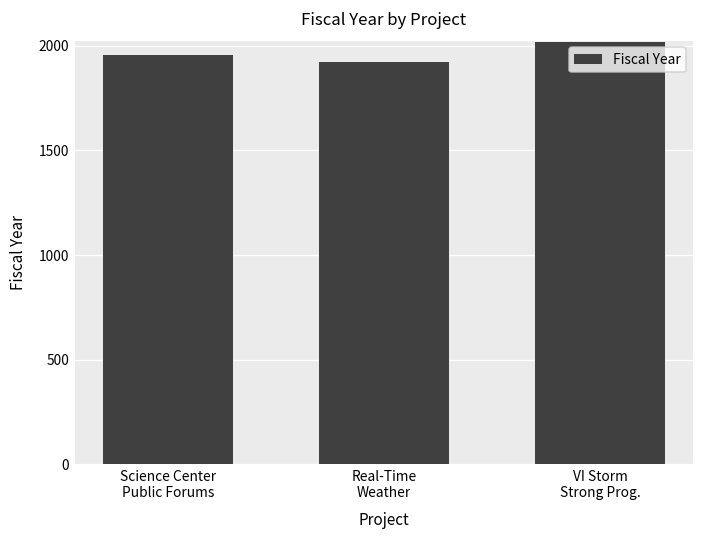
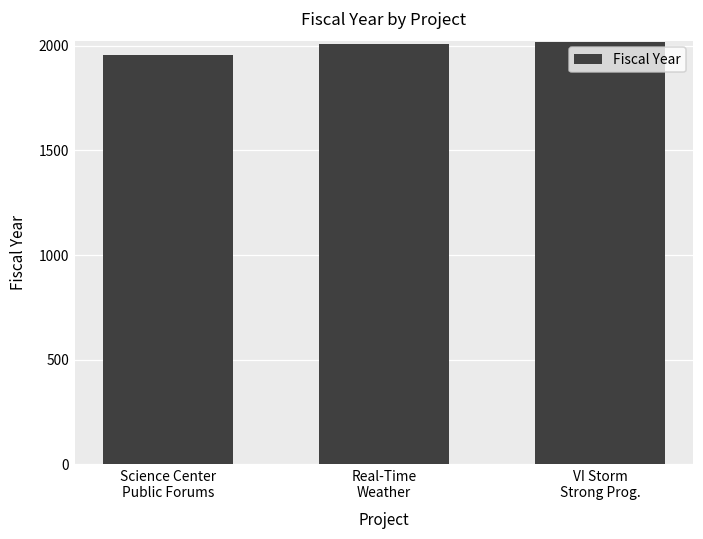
  {
    "Science Center Public Forums": 1960,
-   "Real-Time Weather": 1920,
+   "Real-Time Weather": 2010,
    "VI Storm Strong Prog.": 2020
  }
